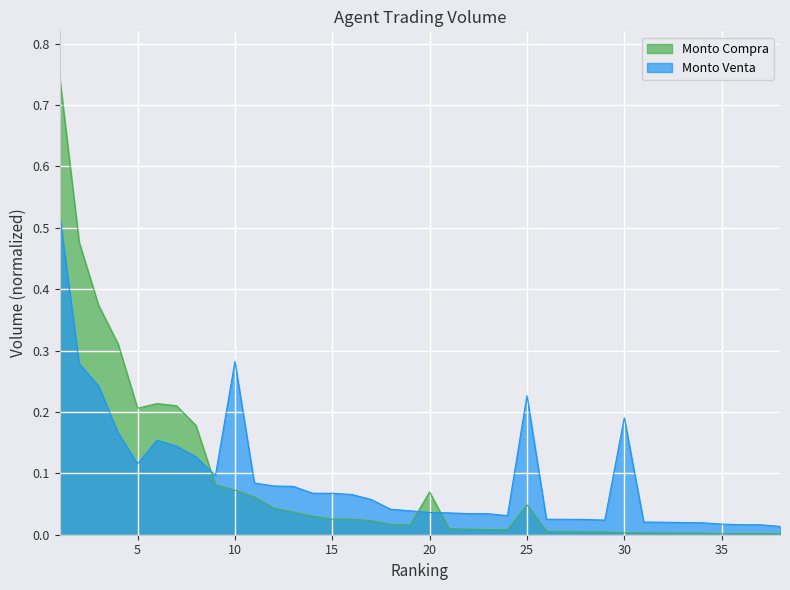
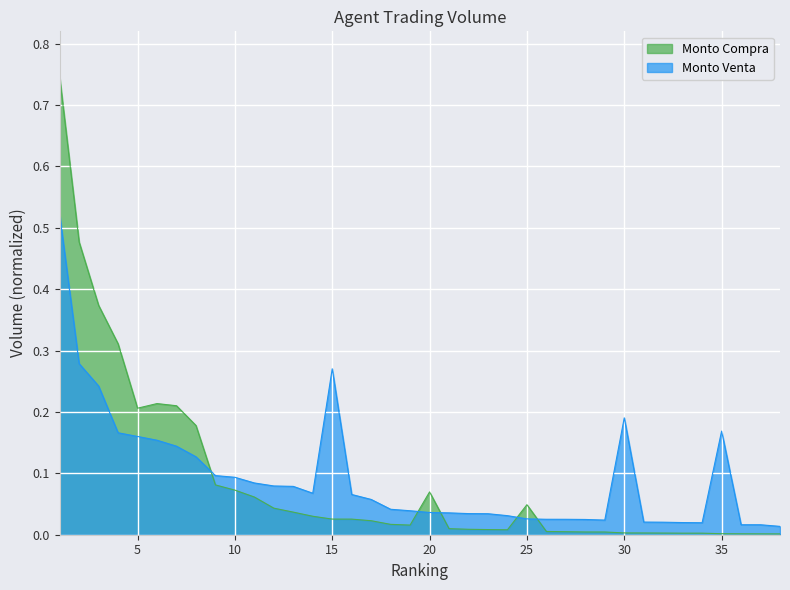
  {
    "Monto Compra": {
      "5": 0.21,
      "10": 0.07,
      "15": 0.03,
      "20": 0.07,
      "25": 0.05,
      "30": 0.00,
      "35": 0.00
    },
    "Monto Venta": {
-     "5": 0.12,
-     "10": 0.28,
-     "15": 0.07,
+     "5": 0.16,
+     "10": 0.09,
+     "15": 0.27,
      "20": 0.04,
-     "25": 0.23,
+     "25": 0.03,
      "30": 0.19,
-     "35": 0.02
+     "35": 0.17
    }
  }
